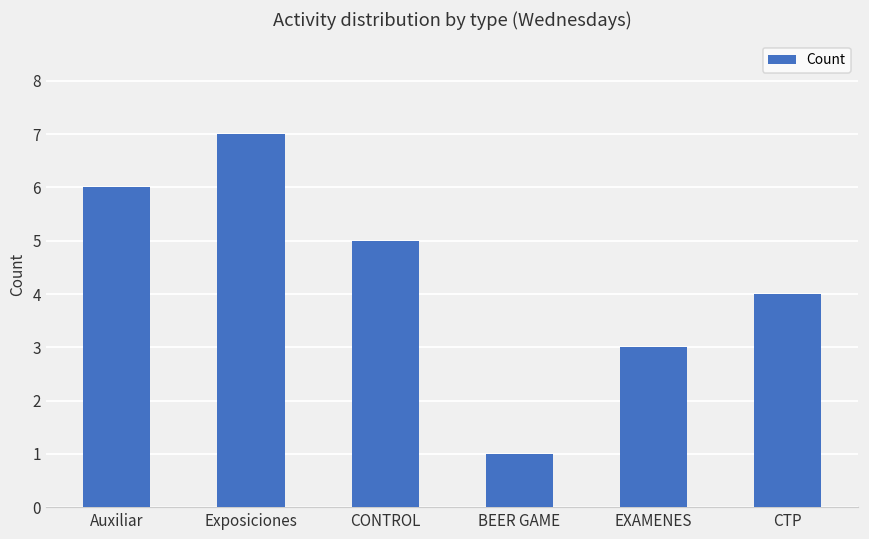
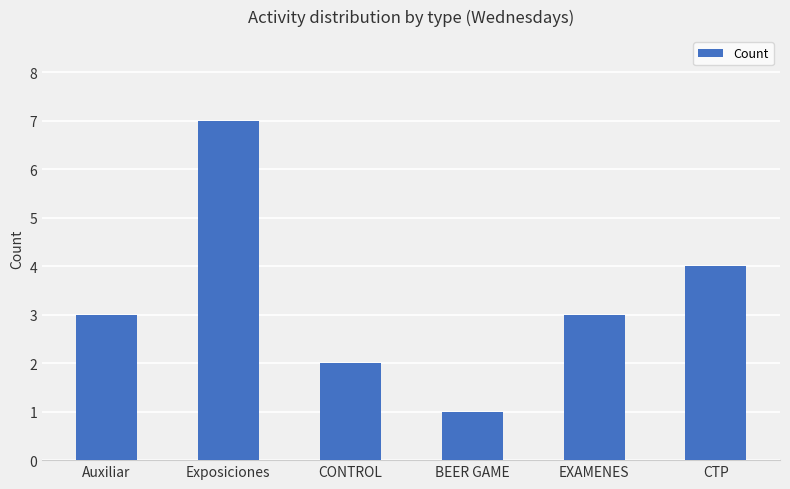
  {
-   "Auxiliar": 6,
+   "Auxiliar": 3,
    "Exposiciones": 7,
-   "CONTROL": 5,
+   "CONTROL": 2,
    "BEER GAME": 1,
    "EXAMENES": 3,
    "CTP": 4
  }
